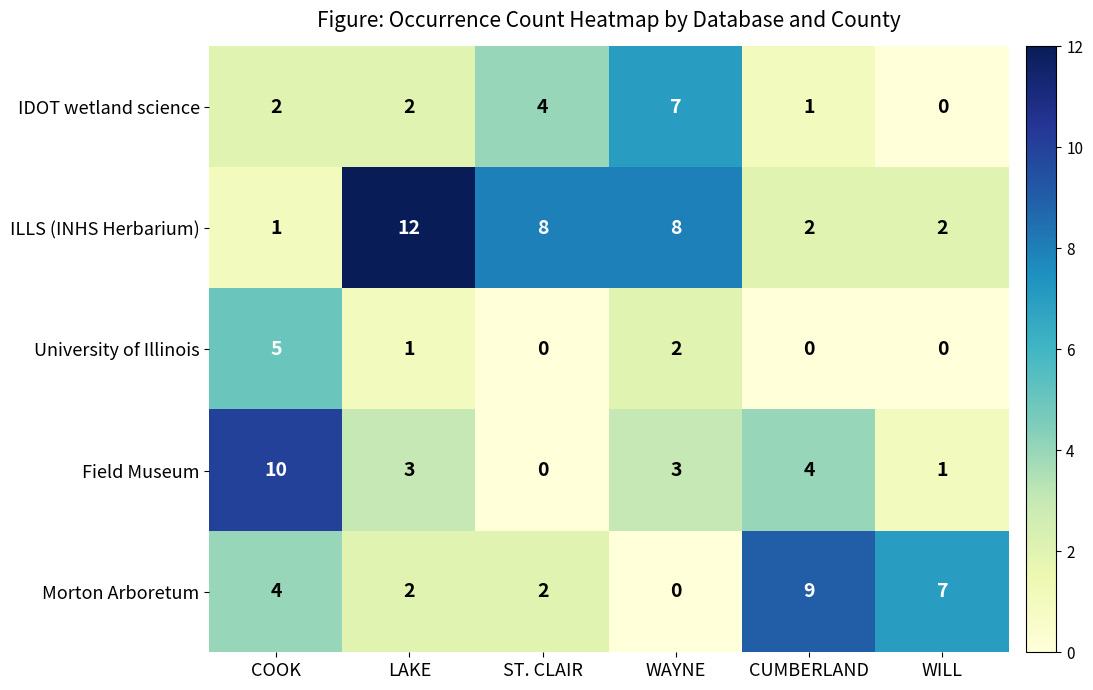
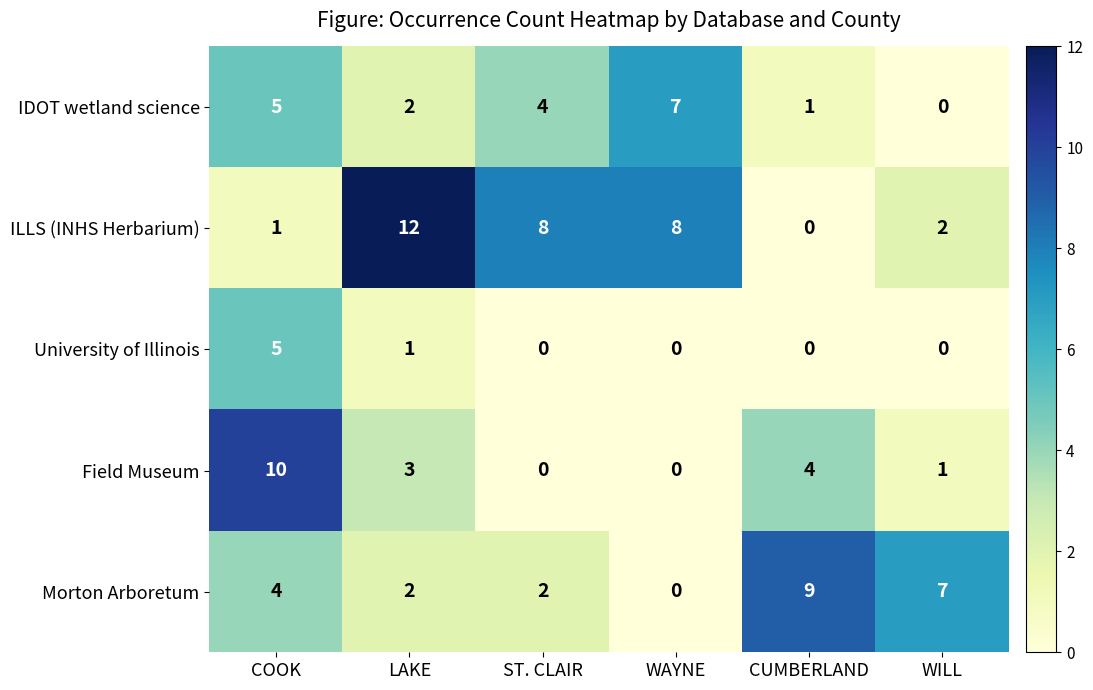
  {
    "IDOT wetland science": {
-     "COOK": 2,
+     "COOK": 5,
      "LAKE": 2,
      "ST. CLAIR": 4,
      "WAYNE": 7,
      "CUMBERLAND": 1,
      "WILL": 0
    },
    "ILLS (INHS Herbarium)": {
      "COOK": 1,
      "LAKE": 12,
      "ST. CLAIR": 8,
      "WAYNE": 8,
-     "CUMBERLAND": 2,
+     "CUMBERLAND": 0,
      "WILL": 2
    },
    "University of Illinois": {
      "COOK": 5,
      "LAKE": 1,
      "ST. CLAIR": 0,
-     "WAYNE": 2,
+     "WAYNE": 0,
      "CUMBERLAND": 0,
      "WILL": 0
    },
    "Field Museum": {
      "COOK": 10,
      "LAKE": 3,
      "ST. CLAIR": 0,
-     "WAYNE": 3,
+     "WAYNE": 0,
      "CUMBERLAND": 4,
      "WILL": 1
    },
    "Morton Arboretum": {
      "COOK": 4,
      "LAKE": 2,
      "ST. CLAIR": 2,
      "WAYNE": 0,
      "CUMBERLAND": 9,
      "WILL": 7
    }
  }
